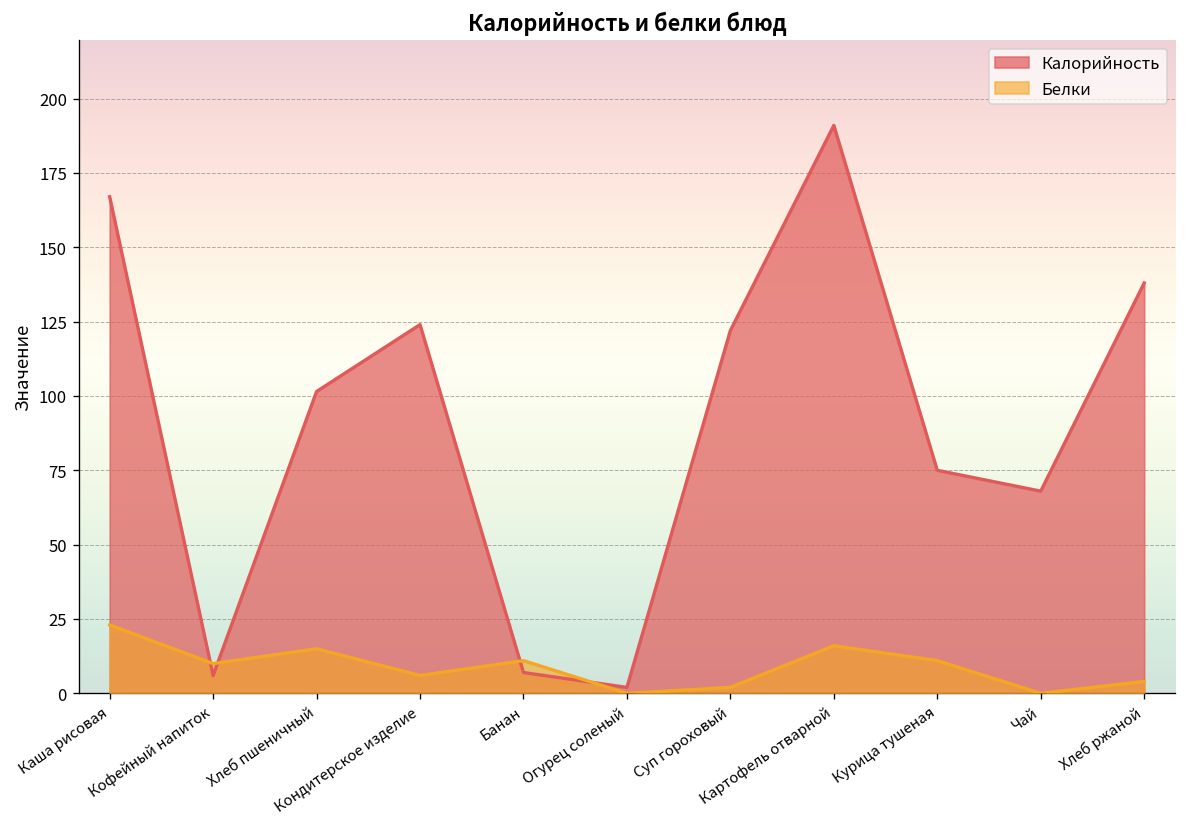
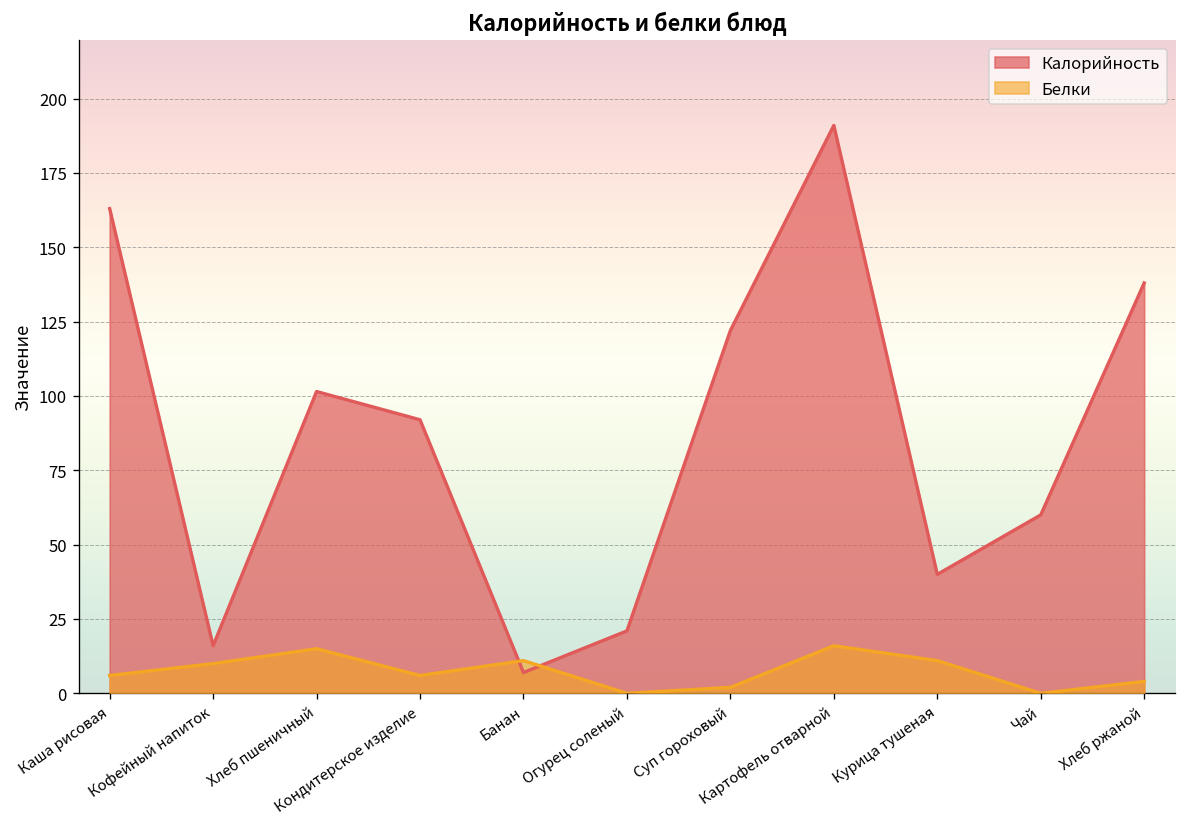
  {
    "Калорийность": {
-     "Каша рисовая": 167,
-     "Кофейный напиток": 6,
+     "Каша рисовая": 163,
+     "Кофейный напиток": 16,
      "Хлеб пшеничный": 102,
-     "Кондитерское изделие": 124,
+     "Кондитерское изделие": 92,
      "Банан": 7,
-     "Огурец соленый": 2,
+     "Огурец соленый": 21,
      "Суп гороховый": 122,
      "Картофель отварной": 191,
-     "Курица тушеная": 75,
-     "Чай": 68,
+     "Курица тушеная": 40,
+     "Чай": 60,
      "Хлеб ржаной": 138
    },
    "Белки": {
-     "Каша рисовая": 23,
+     "Каша рисовая": 6,
      "Кофейный напиток": 10,
      "Хлеб пшеничный": 15,
      "Кондитерское изделие": 6,
      "Банан": 11,
      "Огурец соленый": 0,
      "Суп гороховый": 2,
      "Картофель отварной": 16,
      "Курица тушеная": 11,
      "Чай": 0,
      "Хлеб ржаной": 4
    }
  }
